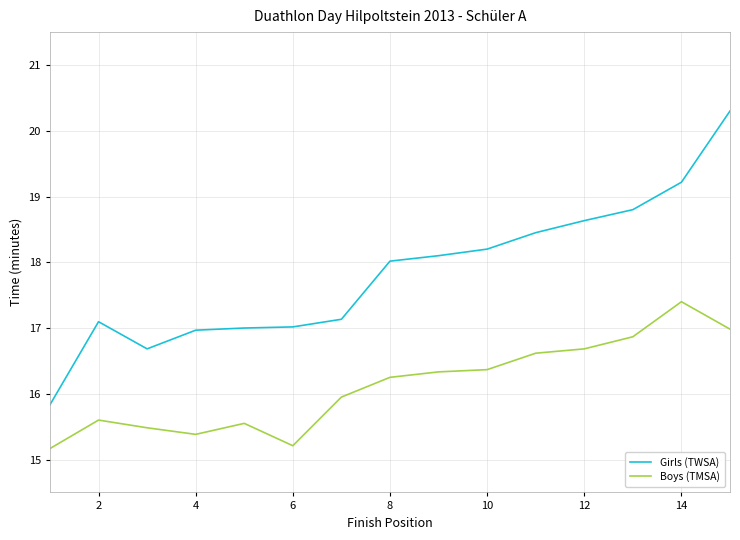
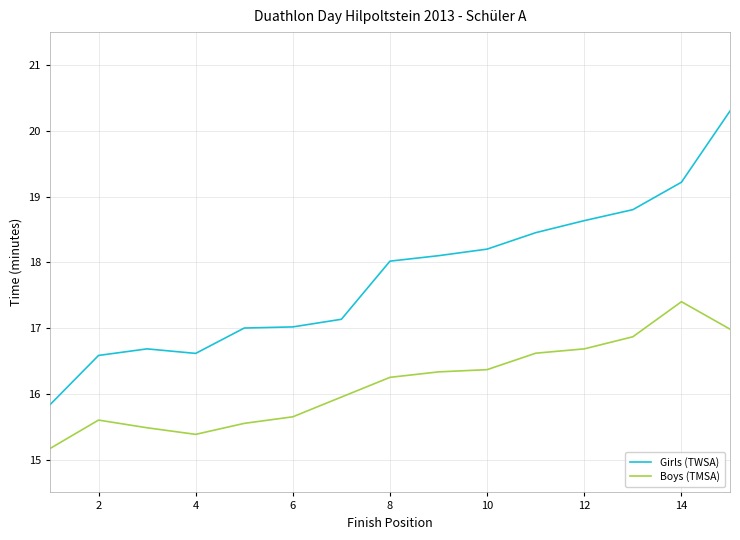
  {
    "Girls (TWSA)": {
-     "2": 17.1,
-     "4": 17.0,
+     "2": 16.6,
+     "4": 16.6,
      "6": 17.0,
      "8": 18.0,
      "10": 18.2,
      "12": 18.6,
      "14": 19.2
    },
    "Boys (TMSA)": {
      "2": 15.6,
      "4": 15.4,
-     "6": 15.2,
+     "6": 15.7,
      "8": 16.3,
      "10": 16.4,
      "12": 16.7,
      "14": 17.4
    }
  }
